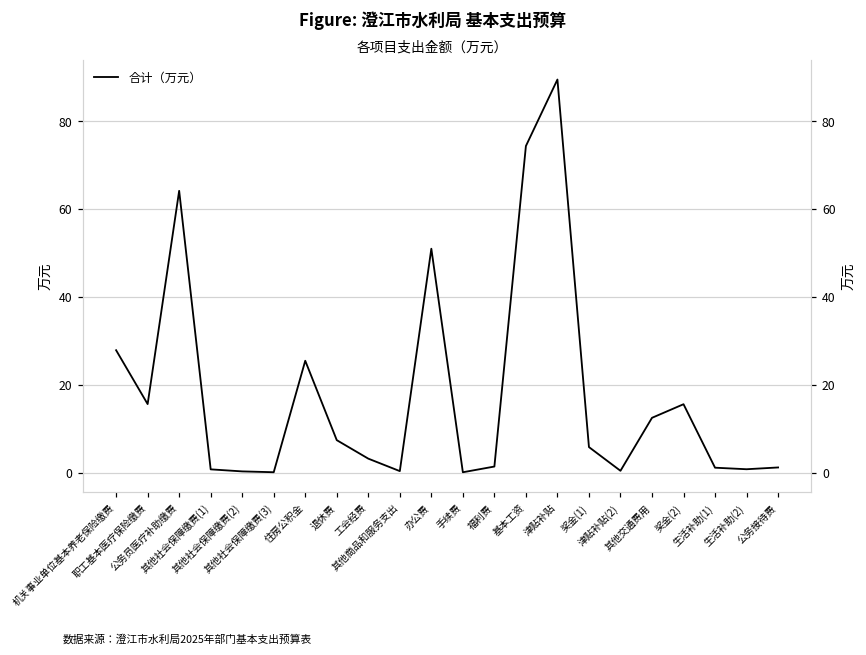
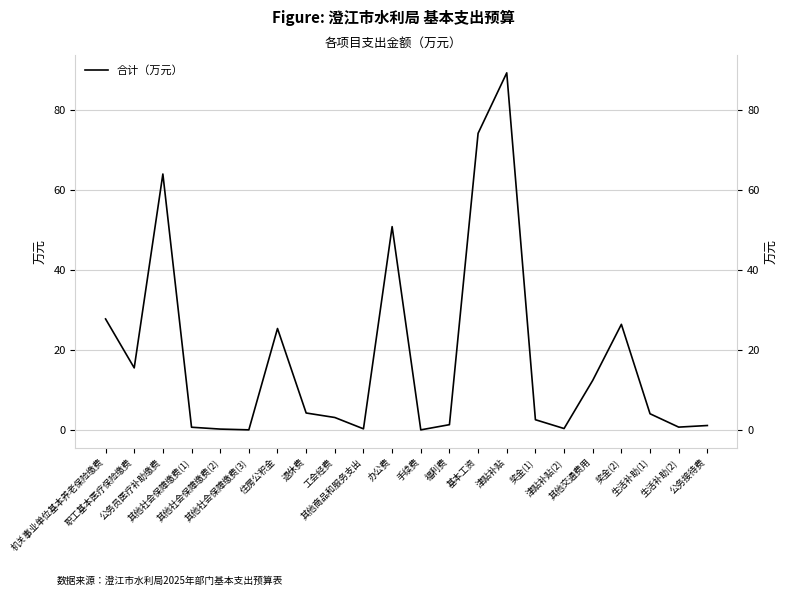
  {
    "机关事业单位基本养老保险缴费": 28,
    "职工基本医疗保险缴费": 16,
    "公务员医疗补助缴费": 64,
    "其他社会保障缴费(1)": 1,
    "其他社会保障缴费(2)": 0,
    "其他社会保障缴费(3)": 0,
    "住房公积金": 25,
-   "退休费": 7,
+   "退休费": 4,
    "工会经费": 3,
    "其他商品和服务支出": 0,
    "办公费": 51,
    "手续费": 0,
    "福利费": 1,
    "基本工资": 74,
    "津贴补贴": 89,
-   "奖金(1)": 6,
+   "奖金(1)": 3,
    "津贴补贴(2)": 0,
    "其他交通费用": 12,
-   "奖金(2)": 16,
-   "生活补助(1)": 1,
+   "奖金(2)": 27,
+   "生活补助(1)": 4,
    "生活补助(2)": 1,
    "公务接待费": 1
  }
